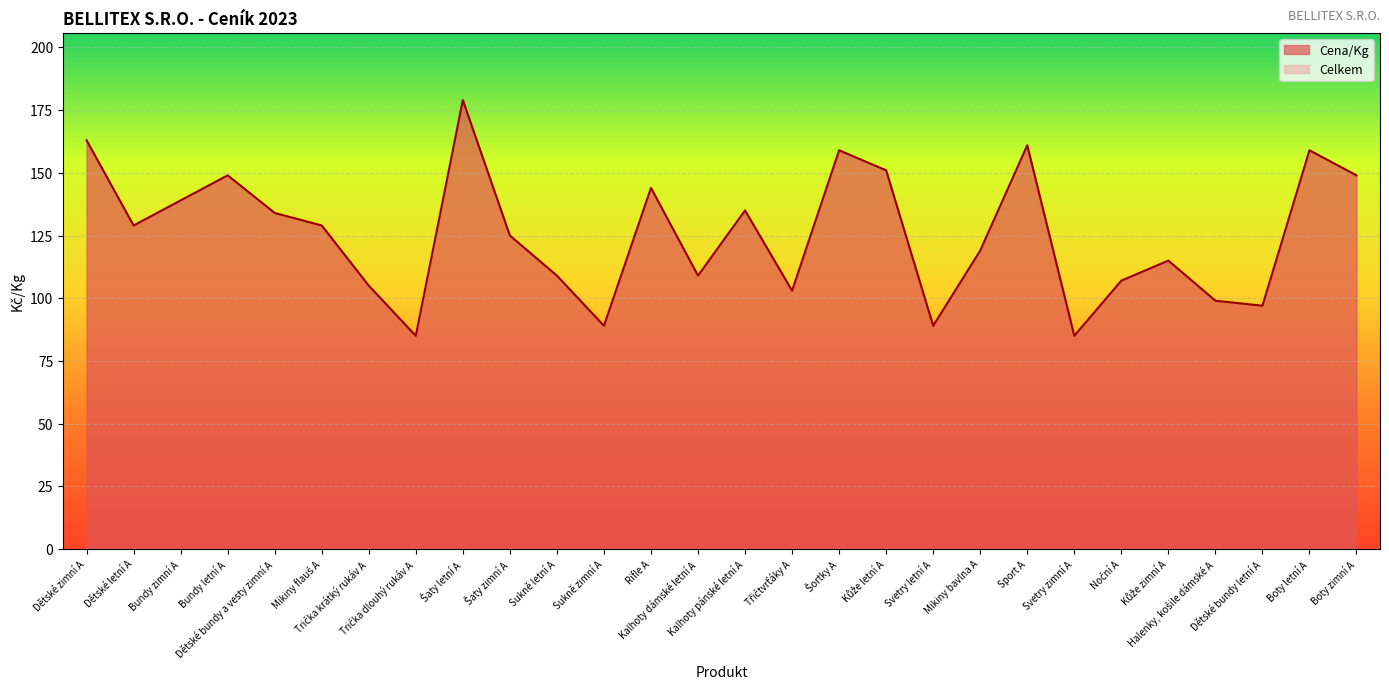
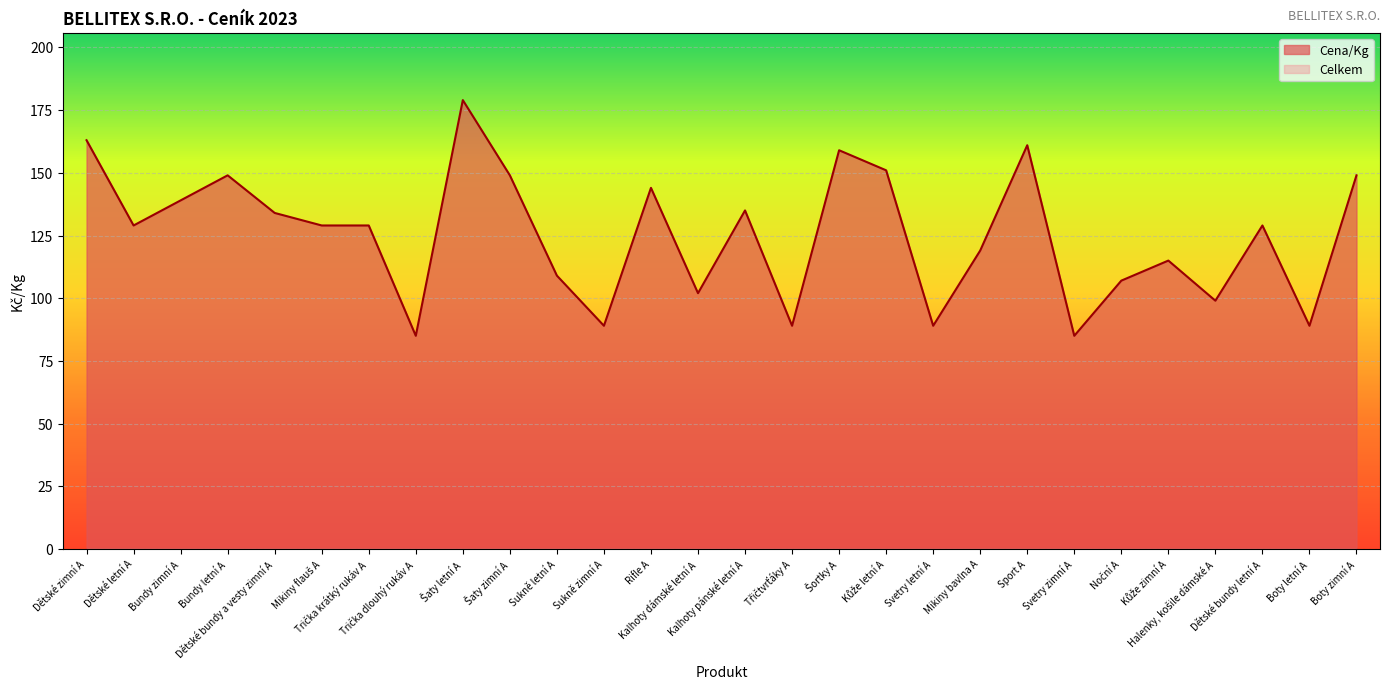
  {
    "Cena/Kg": {
      "Dětské zimní A": 163,
      "Dětské letní A": 129,
      "Bundy zimní A": 139,
      "Bundy letní A": 149,
      "Dětské bundy a vesty zimní A": 134,
      "Mikiny flauš A": 129,
-     "Trička krátký rukáv A": 105,
+     "Trička krátký rukáv A": 129,
      "Trička dlouhý rukáv A": 85,
      "Šaty letní A": 179,
-     "Šaty zimní A": 125,
+     "Šaty zimní A": 149,
      "Sukně letní A": 109,
      "Sukně zimní A": 89,
      "Rifle A": 144,
-     "Kalhoty dámské letní A": 109,
+     "Kalhoty dámské letní A": 102,
      "Kalhoty pánské letní A": 135,
-     "Třičtvrťáky A": 103,
+     "Třičtvrťáky A": 89,
      "Šortky A": 159,
      "Kůže letní A": 151,
      "Svetry letní A": 89,
      "Mikiny bavlna A": 119,
      "Sport A": 161,
      "Svetry zimní A": 85,
      "Noční A": 107,
      "Kůže zimní A": 115,
      "Halenky, košile dámské A": 99,
-     "Dětské bundy letní A": 97,
-     "Boty letní A": 159,
+     "Dětské bundy letní A": 129,
+     "Boty letní A": 89,
      "Boty zimní A": 149
    },
    "Celkem": {
      "Dětské zimní A": 0,
      "Dětské letní A": 0,
      "Bundy zimní A": 0,
      "Bundy letní A": 0,
      "Dětské bundy a vesty zimní A": 0,
      "Mikiny flauš A": 0,
      "Trička krátký rukáv A": 0,
      "Trička dlouhý rukáv A": 0,
      "Šaty letní A": 0,
      "Šaty zimní A": 0,
      "Sukně letní A": 0,
      "Sukně zimní A": 0,
      "Rifle A": 0,
      "Kalhoty dámské letní A": 0,
      "Kalhoty pánské letní A": 0,
      "Třičtvrťáky A": 0,
      "Šortky A": 0,
      "Kůže letní A": 0,
      "Svetry letní A": 0,
      "Mikiny bavlna A": 0,
      "Sport A": 0,
      "Svetry zimní A": 0,
      "Noční A": 0,
      "Kůže zimní A": 0,
      "Halenky, košile dámské A": 0,
      "Dětské bundy letní A": 0,
      "Boty letní A": 0,
      "Boty zimní A": 0
    }
  }
